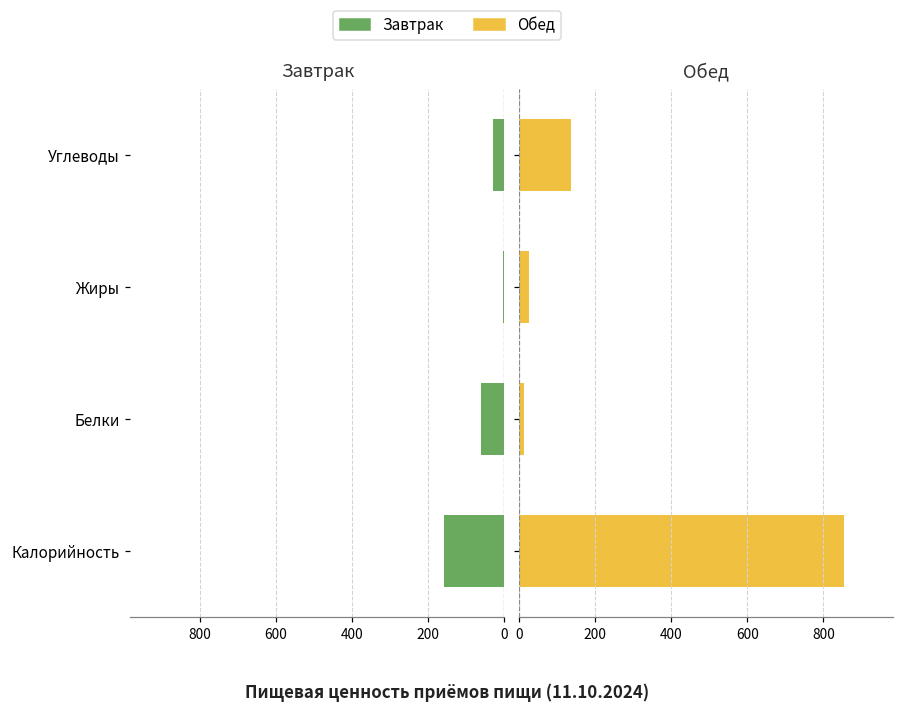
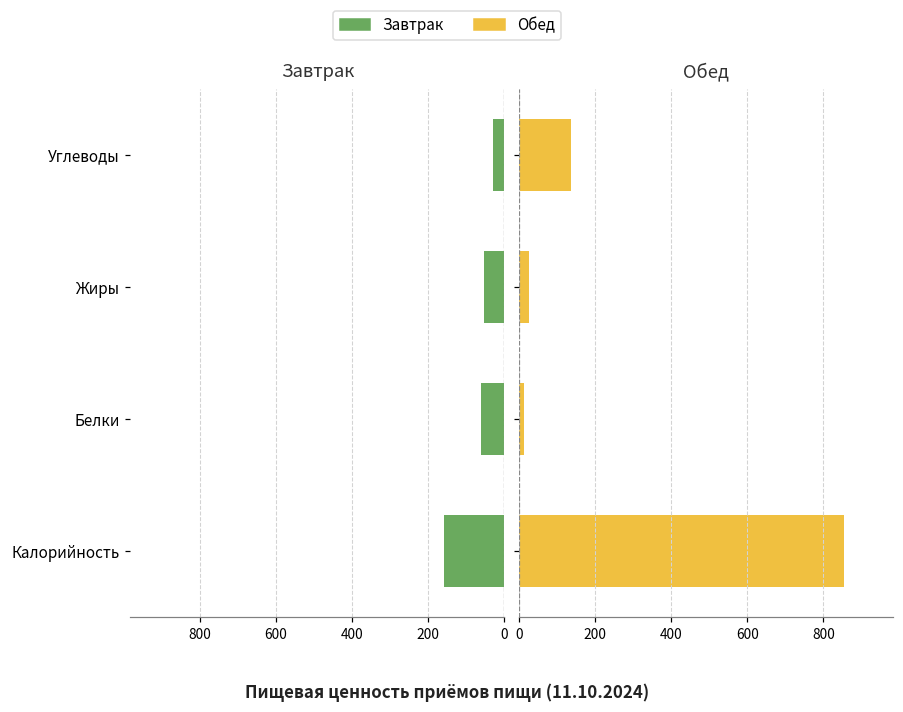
  {
    "Завтрак": {
      "Углеводы": 30,
-     "Жиры": 0,
+     "Жиры": 50,
      "Белки": 60,
      "Калорийность": 160
    }
  }
